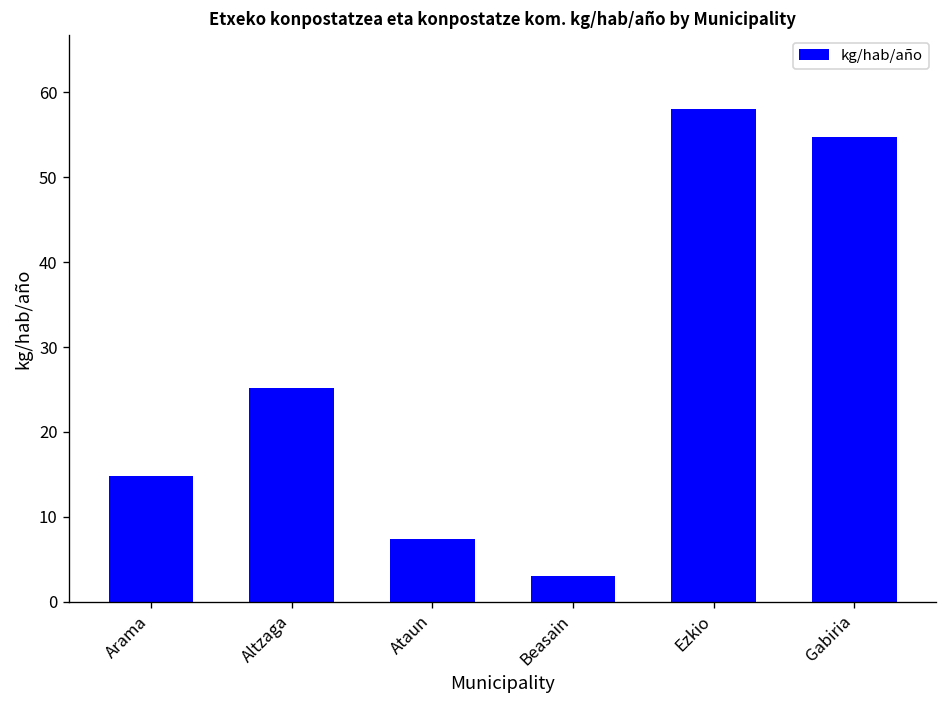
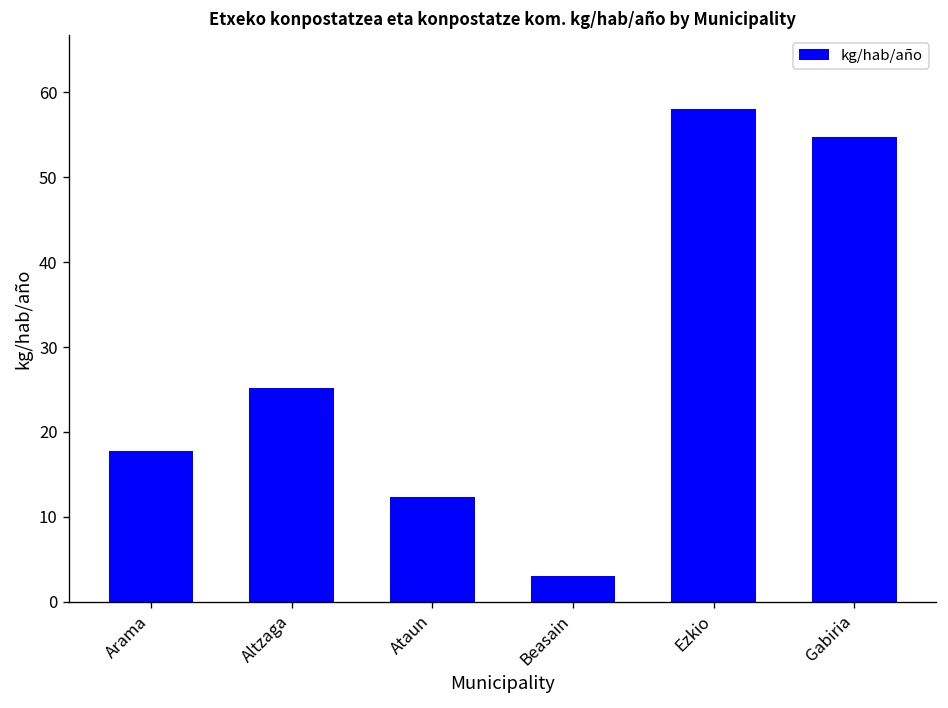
  {
-   "Arama": 15,
+   "Arama": 18,
    "Altzaga": 25,
-   "Ataun": 7,
+   "Ataun": 12,
    "Beasain": 3,
    "Ezkio": 58,
    "Gabiria": 55
  }
